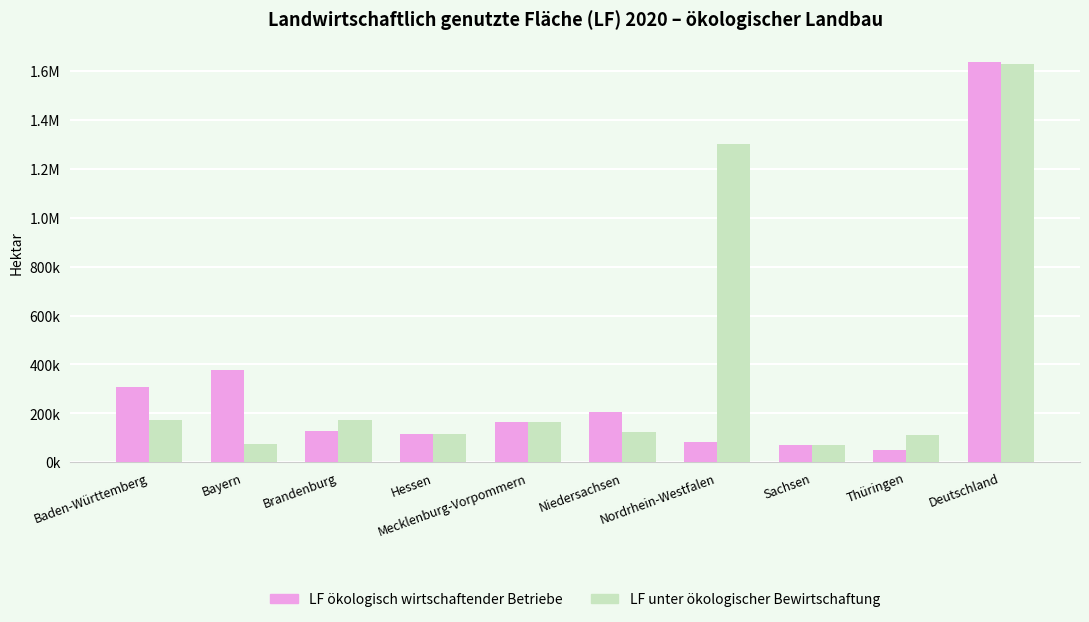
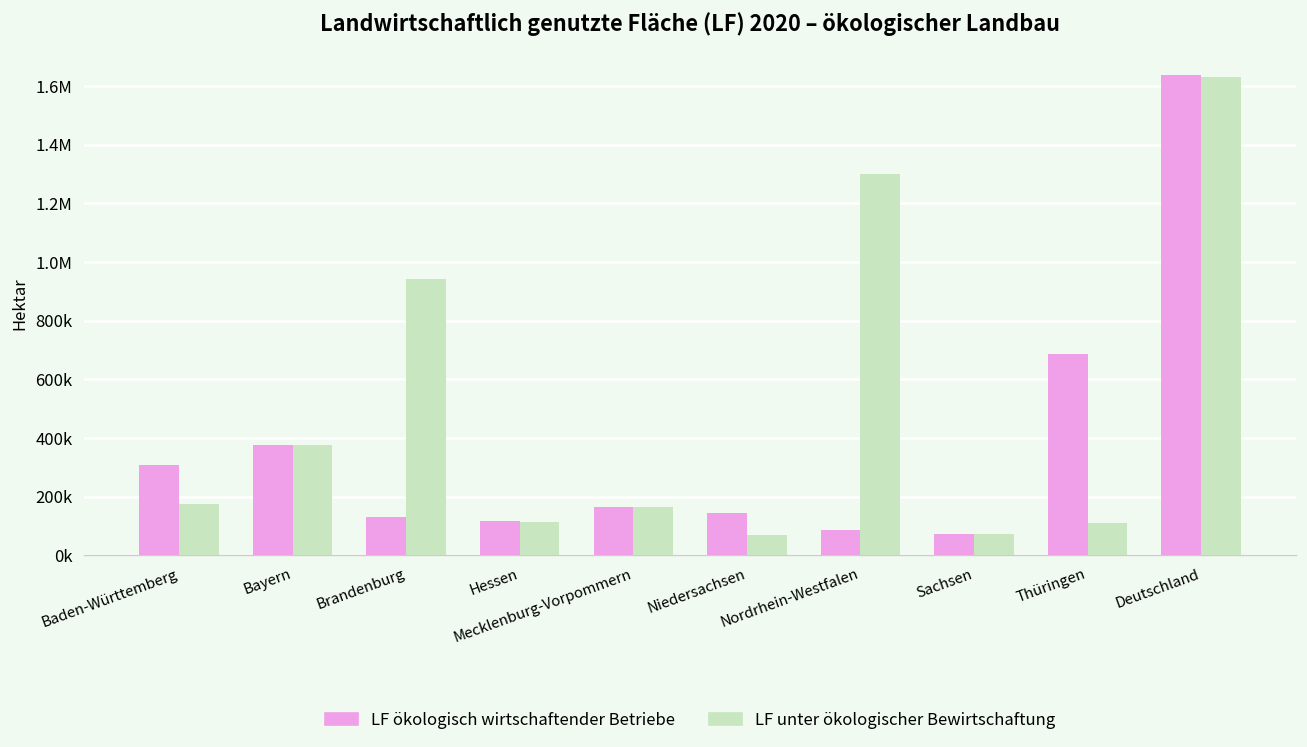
  {
    "LF ökologisch wirtschaftender Betriebe": {
      "Baden-Württemberg": 310000,
      "Bayern": 380000,
      "Brandenburg": 130000,
      "Hessen": 120000,
      "Mecklenburg-Vorpommern": 160000,
-     "Niedersachsen": 200000,
+     "Niedersachsen": 150000,
      "Nordrhein-Westfalen": 80000,
      "Sachsen": 70000,
-     "Thüringen": 50000,
+     "Thüringen": 690000,
      "Deutschland": 1640000
    },
    "LF unter ökologischer Bewirtschaftung": {
      "Baden-Württemberg": 170000,
-     "Bayern": 80000,
-     "Brandenburg": 170000,
+     "Bayern": 370000,
+     "Brandenburg": 940000,
      "Hessen": 110000,
      "Mecklenburg-Vorpommern": 160000,
-     "Niedersachsen": 120000,
+     "Niedersachsen": 70000,
      "Nordrhein-Westfalen": 1300000,
      "Sachsen": 70000,
      "Thüringen": 110000,
      "Deutschland": 1630000
    }
  }
